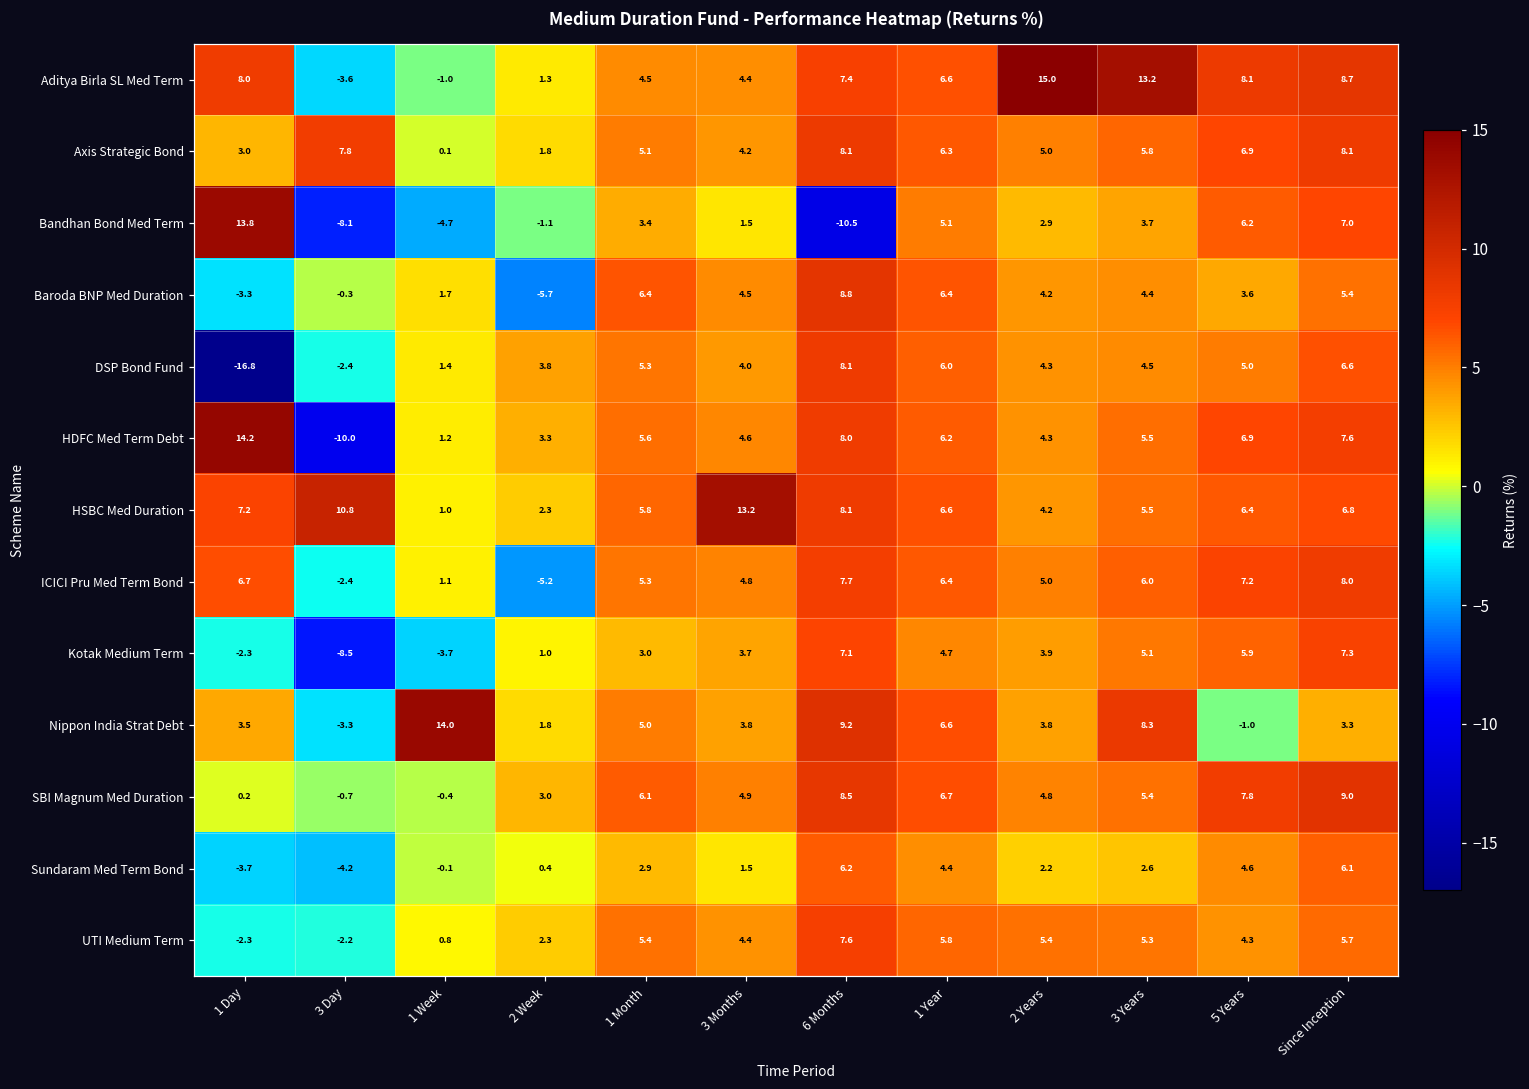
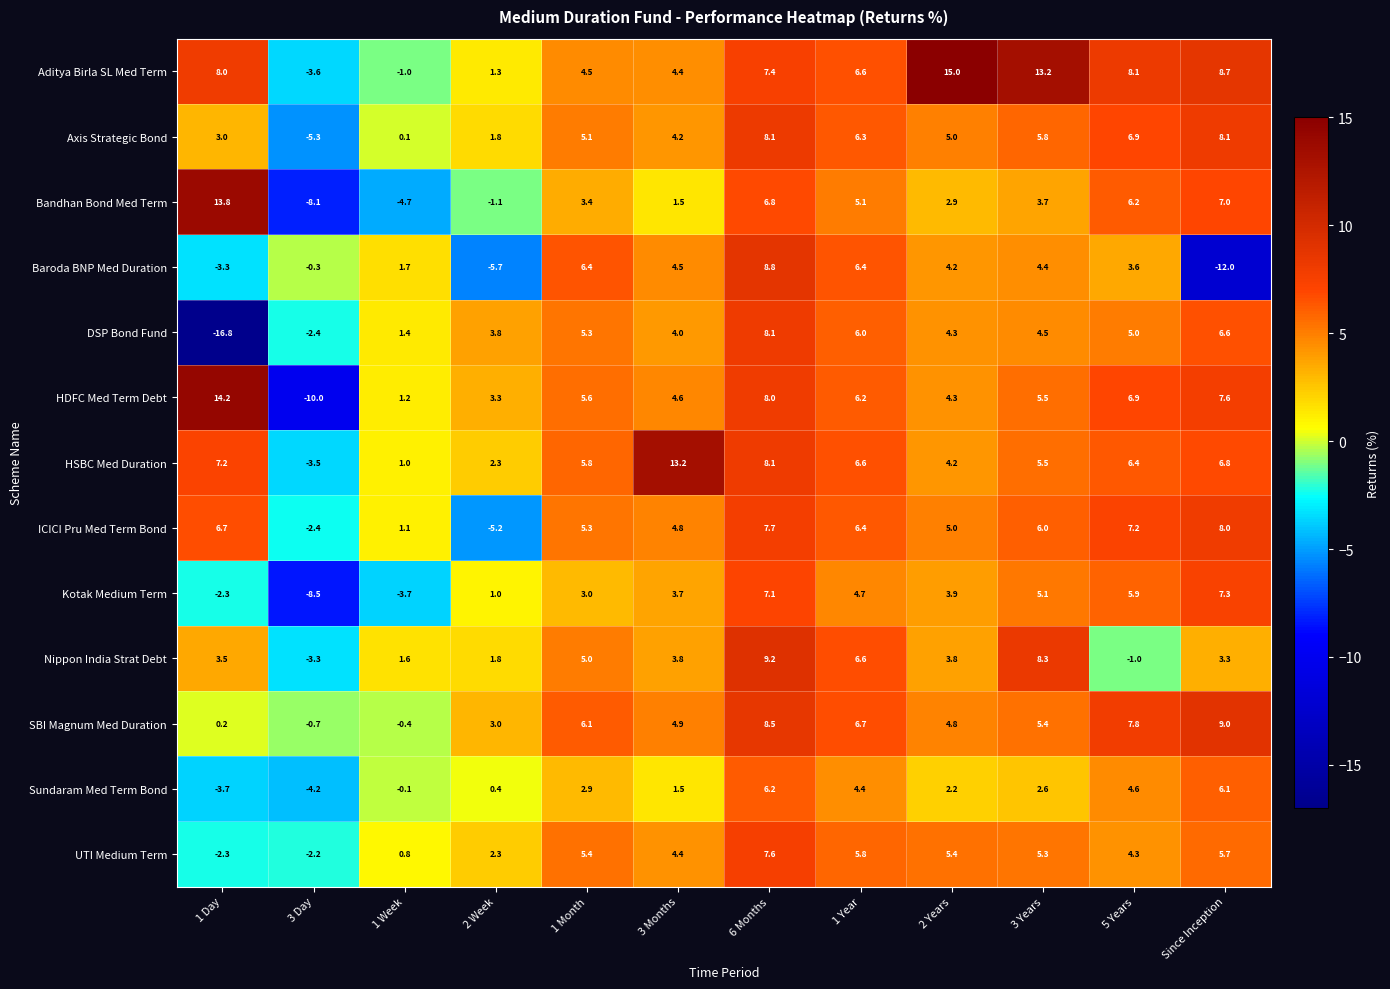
  {
    "Aditya Birla SL Med Term": {
      "1 Day": 8.0,
      "3 Day": -3.6,
      "1 Week": -1.0,
      "2 Week": 1.3,
      "1 Month": 4.5,
      "3 Months": 4.4,
      "6 Months": 7.4,
      "1 Year": 6.6,
      "2 Years": 15.0,
      "3 Years": 13.2,
      "5 Years": 8.1,
      "Since Inception": 8.7
    },
    "Axis Strategic Bond": {
      "1 Day": 3.0,
-     "3 Day": 7.8,
+     "3 Day": -5.3,
      "1 Week": 0.1,
      "2 Week": 1.8,
      "1 Month": 5.1,
      "3 Months": 4.2,
      "6 Months": 8.1,
      "1 Year": 6.3,
      "2 Years": 5.0,
      "3 Years": 5.8,
      "5 Years": 6.9,
      "Since Inception": 8.1
    },
    "Bandhan Bond Med Term": {
      "1 Day": 13.8,
      "3 Day": -8.1,
      "1 Week": -4.7,
      "2 Week": -1.1,
      "1 Month": 3.4,
      "3 Months": 1.5,
-     "6 Months": -10.5,
+     "6 Months": 6.8,
      "1 Year": 5.1,
      "2 Years": 2.9,
      "3 Years": 3.7,
      "5 Years": 6.2,
      "Since Inception": 7.0
    },
    "Baroda BNP Med Duration": {
      "1 Day": -3.3,
      "3 Day": -0.3,
      "1 Week": 1.7,
      "2 Week": -5.7,
      "1 Month": 6.4,
      "3 Months": 4.5,
      "6 Months": 8.8,
      "1 Year": 6.4,
      "2 Years": 4.2,
      "3 Years": 4.4,
      "5 Years": 3.6,
-     "Since Inception": 5.4
+     "Since Inception": -12.0
    },
    "DSP Bond Fund": {
      "1 Day": -16.8,
      "3 Day": -2.4,
      "1 Week": 1.4,
      "2 Week": 3.8,
      "1 Month": 5.3,
      "3 Months": 4.0,
      "6 Months": 8.1,
      "1 Year": 6.0,
      "2 Years": 4.3,
      "3 Years": 4.5,
      "5 Years": 5.0,
      "Since Inception": 6.6
    },
    "HDFC Med Term Debt": {
      "1 Day": 14.2,
      "3 Day": -10.0,
      "1 Week": 1.2,
      "2 Week": 3.3,
      "1 Month": 5.6,
      "3 Months": 4.6,
      "6 Months": 8.0,
      "1 Year": 6.2,
      "2 Years": 4.3,
      "3 Years": 5.5,
      "5 Years": 6.9,
      "Since Inception": 7.6
    },
    "HSBC Med Duration": {
      "1 Day": 7.2,
-     "3 Day": 10.8,
+     "3 Day": -3.5,
      "1 Week": 1.0,
      "2 Week": 2.3,
      "1 Month": 5.8,
      "3 Months": 13.2,
      "6 Months": 8.1,
      "1 Year": 6.6,
      "2 Years": 4.2,
      "3 Years": 5.5,
      "5 Years": 6.4,
      "Since Inception": 6.8
    },
    "ICICI Pru Med Term Bond": {
      "1 Day": 6.7,
      "3 Day": -2.4,
      "1 Week": 1.1,
      "2 Week": -5.2,
      "1 Month": 5.3,
      "3 Months": 4.8,
      "6 Months": 7.7,
      "1 Year": 6.4,
      "2 Years": 5.0,
      "3 Years": 6.0,
      "5 Years": 7.2,
      "Since Inception": 8.0
    },
    "Kotak Medium Term": {
      "1 Day": -2.3,
      "3 Day": -8.5,
      "1 Week": -3.7,
      "2 Week": 1.0,
      "1 Month": 3.0,
      "3 Months": 3.7,
      "6 Months": 7.1,
      "1 Year": 4.7,
      "2 Years": 3.9,
      "3 Years": 5.1,
      "5 Years": 5.9,
      "Since Inception": 7.3
    },
    "Nippon India Strat Debt": {
      "1 Day": 3.5,
      "3 Day": -3.3,
-     "1 Week": 14.0,
+     "1 Week": 1.6,
      "2 Week": 1.8,
      "1 Month": 5.0,
      "3 Months": 3.8,
      "6 Months": 9.2,
      "1 Year": 6.6,
      "2 Years": 3.8,
      "3 Years": 8.3,
      "5 Years": -1.0,
      "Since Inception": 3.3
    },
    "SBI Magnum Med Duration": {
      "1 Day": 0.2,
      "3 Day": -0.7,
      "1 Week": -0.4,
      "2 Week": 3.0,
      "1 Month": 6.1,
      "3 Months": 4.9,
      "6 Months": 8.5,
      "1 Year": 6.7,
      "2 Years": 4.8,
      "3 Years": 5.4,
      "5 Years": 7.8,
      "Since Inception": 9.0
    },
    "Sundaram Med Term Bond": {
      "1 Day": -3.7,
      "3 Day": -4.2,
      "1 Week": -0.1,
      "2 Week": 0.4,
      "1 Month": 2.9,
      "3 Months": 1.5,
      "6 Months": 6.2,
      "1 Year": 4.4,
      "2 Years": 2.2,
      "3 Years": 2.6,
      "5 Years": 4.6,
      "Since Inception": 6.1
    },
    "UTI Medium Term": {
      "1 Day": -2.3,
      "3 Day": -2.2,
      "1 Week": 0.8,
      "2 Week": 2.3,
      "1 Month": 5.4,
      "3 Months": 4.4,
      "6 Months": 7.6,
      "1 Year": 5.8,
      "2 Years": 5.4,
      "3 Years": 5.3,
      "5 Years": 4.3,
      "Since Inception": 5.7
    }
  }
